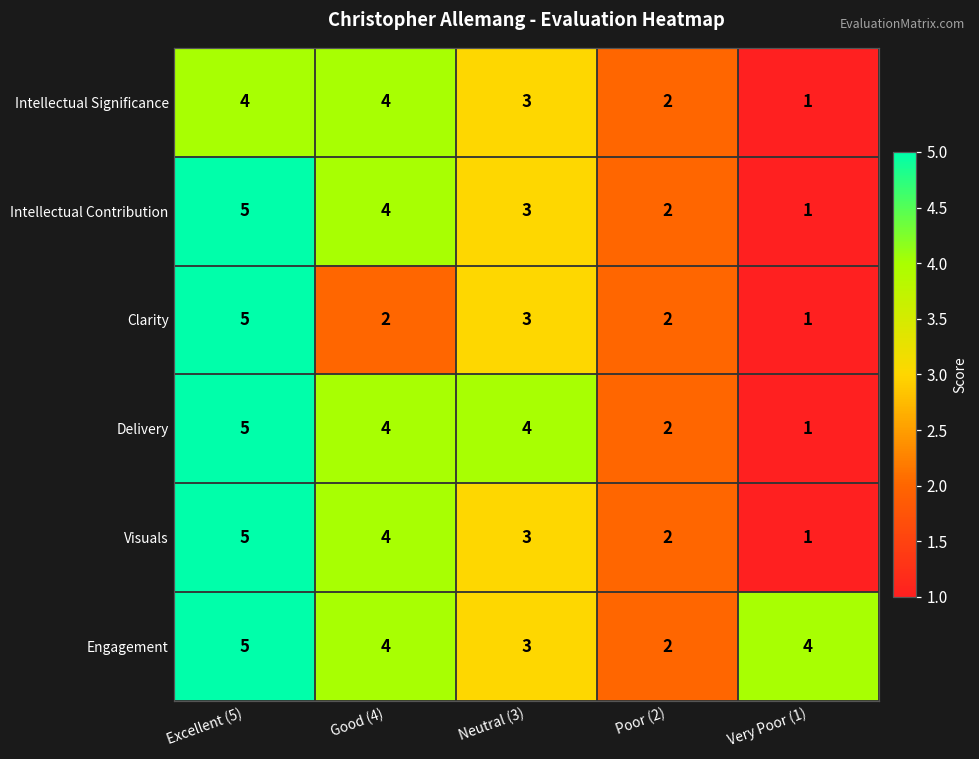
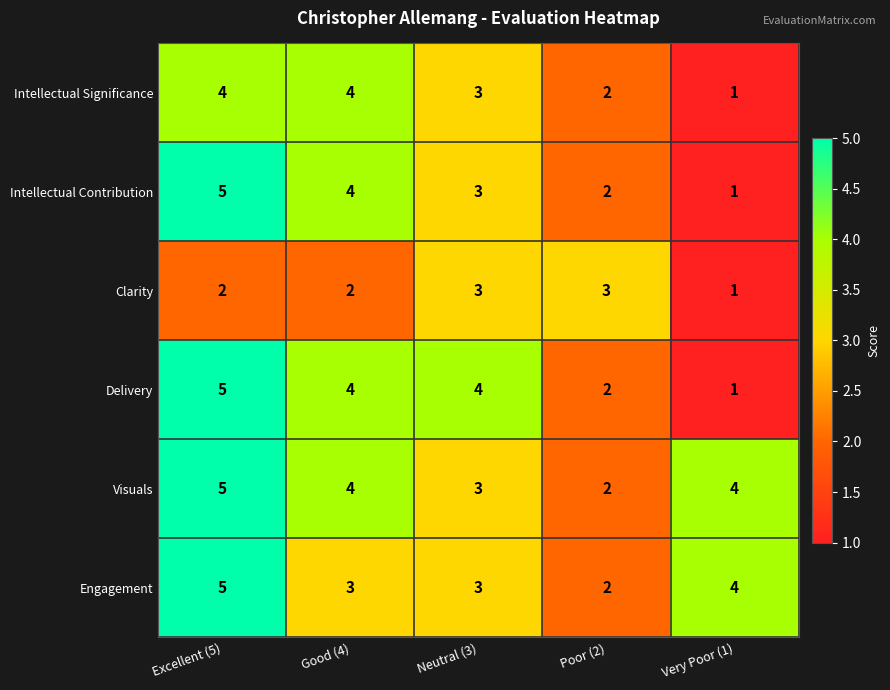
  {
    "Intellectual Significance": {
      "Excellent (5)": 4,
      "Good (4)": 4,
      "Neutral (3)": 3,
      "Poor (2)": 2,
      "Very Poor (1)": 1
    },
    "Intellectual Contribution": {
      "Excellent (5)": 5,
      "Good (4)": 4,
      "Neutral (3)": 3,
      "Poor (2)": 2,
      "Very Poor (1)": 1
    },
    "Clarity": {
-     "Excellent (5)": 5,
+     "Excellent (5)": 2,
      "Good (4)": 2,
      "Neutral (3)": 3,
-     "Poor (2)": 2,
+     "Poor (2)": 3,
      "Very Poor (1)": 1
    },
    "Delivery": {
      "Excellent (5)": 5,
      "Good (4)": 4,
      "Neutral (3)": 4,
      "Poor (2)": 2,
      "Very Poor (1)": 1
    },
    "Visuals": {
      "Excellent (5)": 5,
      "Good (4)": 4,
      "Neutral (3)": 3,
      "Poor (2)": 2,
-     "Very Poor (1)": 1
+     "Very Poor (1)": 4
    },
    "Engagement": {
      "Excellent (5)": 5,
-     "Good (4)": 4,
+     "Good (4)": 3,
      "Neutral (3)": 3,
      "Poor (2)": 2,
      "Very Poor (1)": 4
    }
  }
